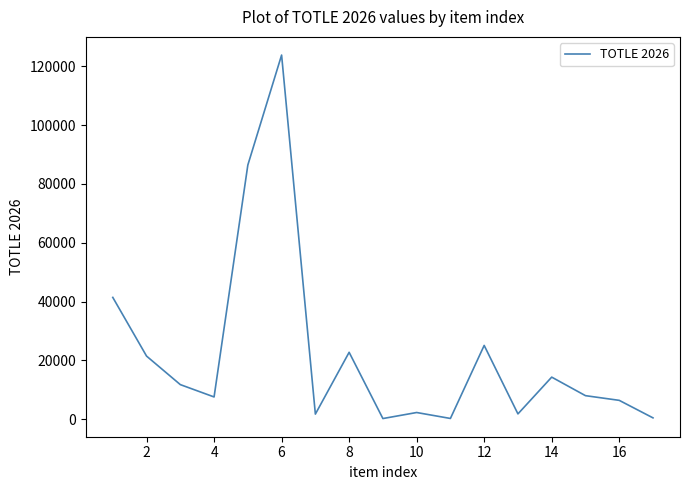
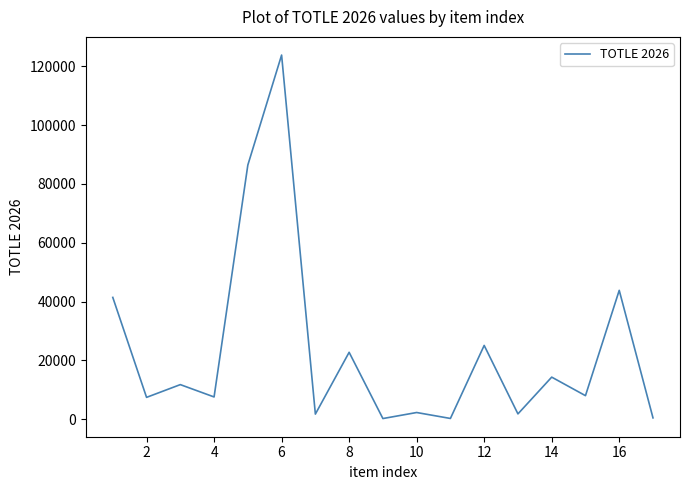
  {
-   "2": 21000,
+   "2": 7000,
    "4": 8000,
    "6": 124000,
    "8": 23000,
    "10": 2000,
    "12": 25000,
    "14": 14000,
-   "16": 6000
+   "16": 44000
  }
